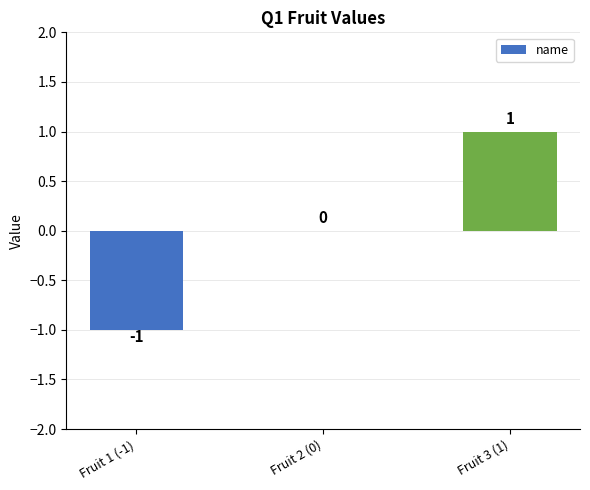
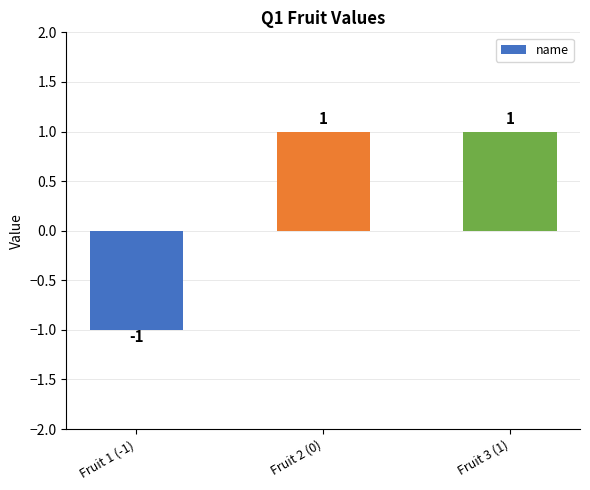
  {
    "Fruit 1 (-1)": -1,
-   "Fruit 2 (0)": 0,
+   "Fruit 2 (0)": 1,
    "Fruit 3 (1)": 1
  }
